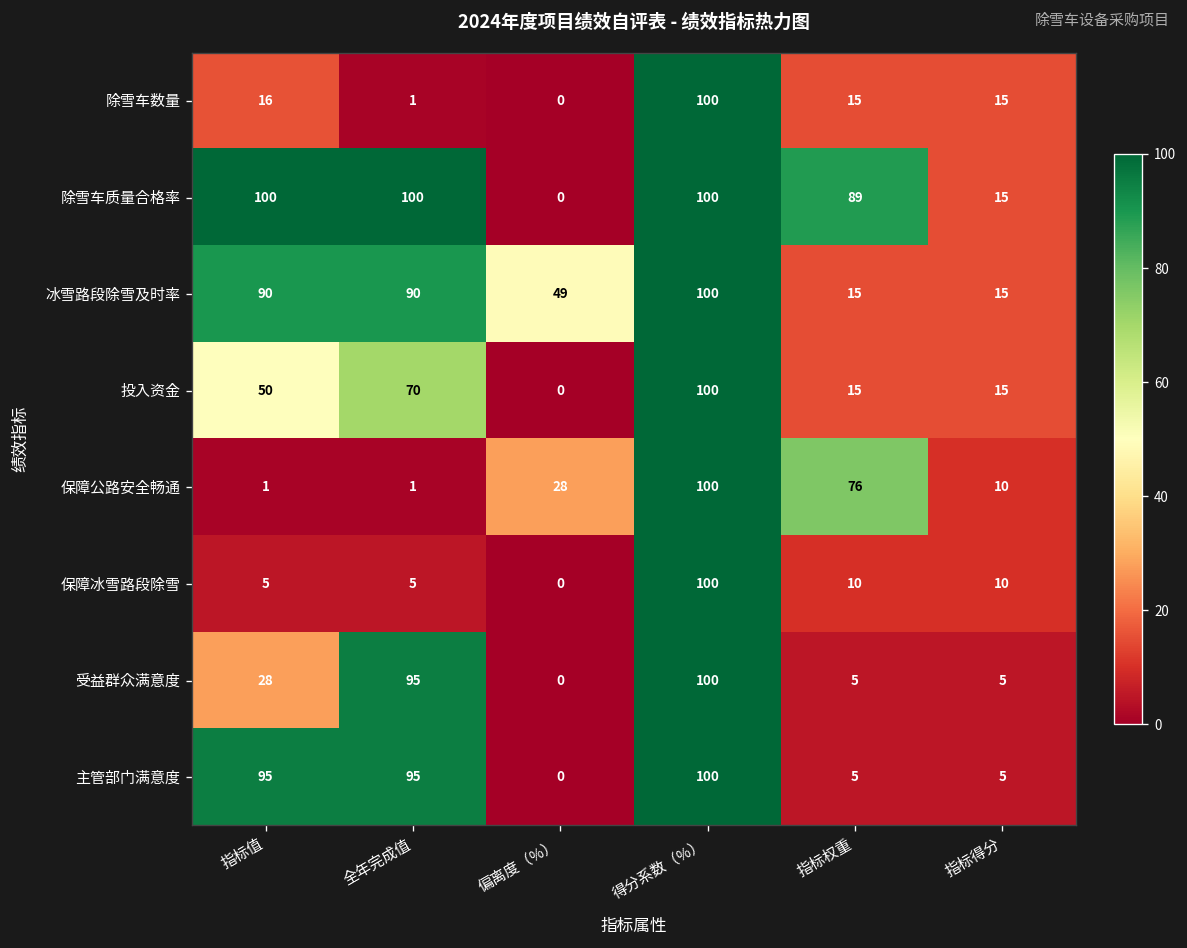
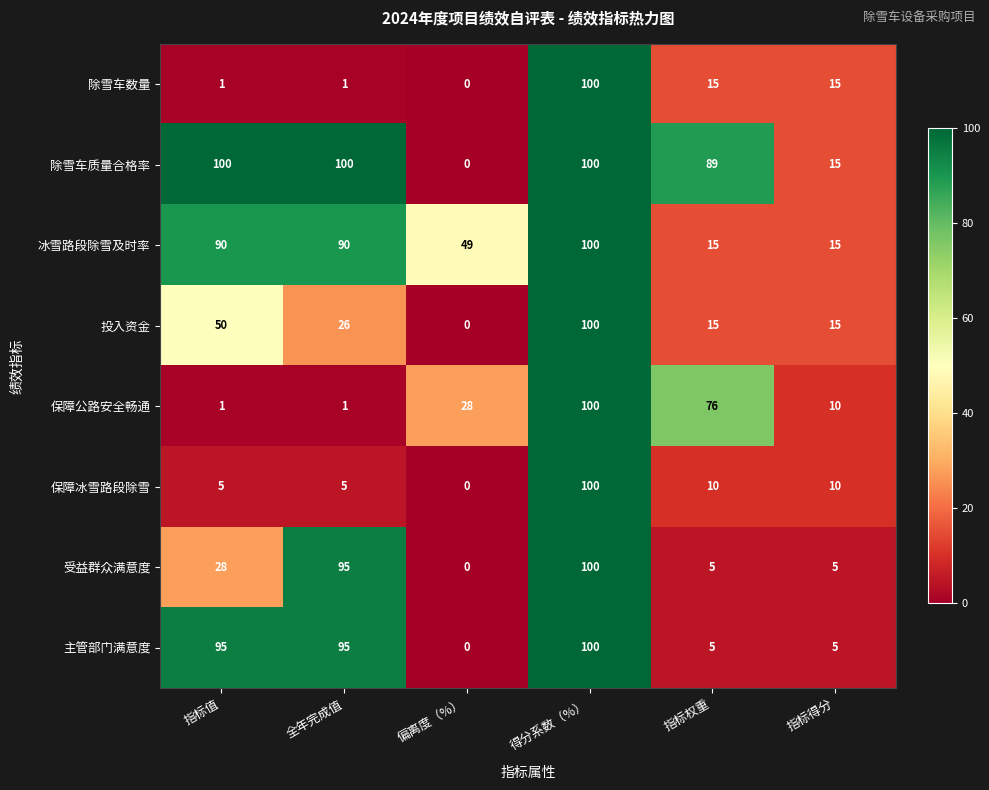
  {
    "除雪车数量": {
-     "指标值": 16,
+     "指标值": 1,
      "全年完成值": 1,
      "偏离度（%）": 0,
      "得分系数（%）": 100,
      "指标权重": 15,
      "指标得分": 15
    },
    "除雪车质量合格率": {
      "指标值": 100,
      "全年完成值": 100,
      "偏离度（%）": 0,
      "得分系数（%）": 100,
      "指标权重": 89,
      "指标得分": 15
    },
    "冰雪路段除雪及时率": {
      "指标值": 90,
      "全年完成值": 90,
      "偏离度（%）": 49,
      "得分系数（%）": 100,
      "指标权重": 15,
      "指标得分": 15
    },
    "投入资金": {
      "指标值": 50,
-     "全年完成值": 70,
+     "全年完成值": 26,
      "偏离度（%）": 0,
      "得分系数（%）": 100,
      "指标权重": 15,
      "指标得分": 15
    },
    "保障公路安全畅通": {
      "指标值": 1,
      "全年完成值": 1,
      "偏离度（%）": 28,
      "得分系数（%）": 100,
      "指标权重": 76,
      "指标得分": 10
    },
    "保障冰雪路段除雪": {
      "指标值": 5,
      "全年完成值": 5,
      "偏离度（%）": 0,
      "得分系数（%）": 100,
      "指标权重": 10,
      "指标得分": 10
    },
    "受益群众满意度": {
      "指标值": 28,
      "全年完成值": 95,
      "偏离度（%）": 0,
      "得分系数（%）": 100,
      "指标权重": 5,
      "指标得分": 5
    },
    "主管部门满意度": {
      "指标值": 95,
      "全年完成值": 95,
      "偏离度（%）": 0,
      "得分系数（%）": 100,
      "指标权重": 5,
      "指标得分": 5
    }
  }
